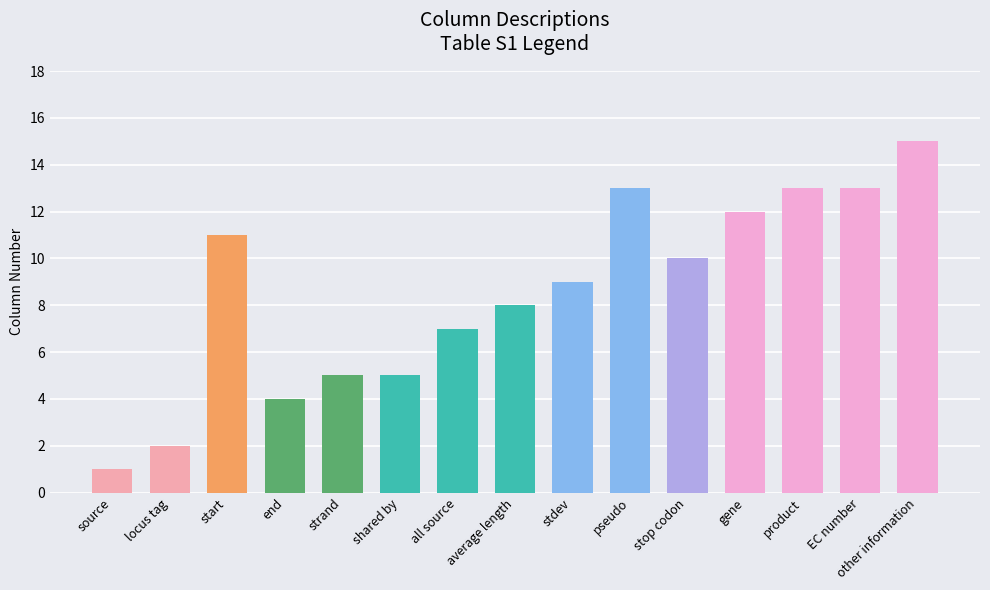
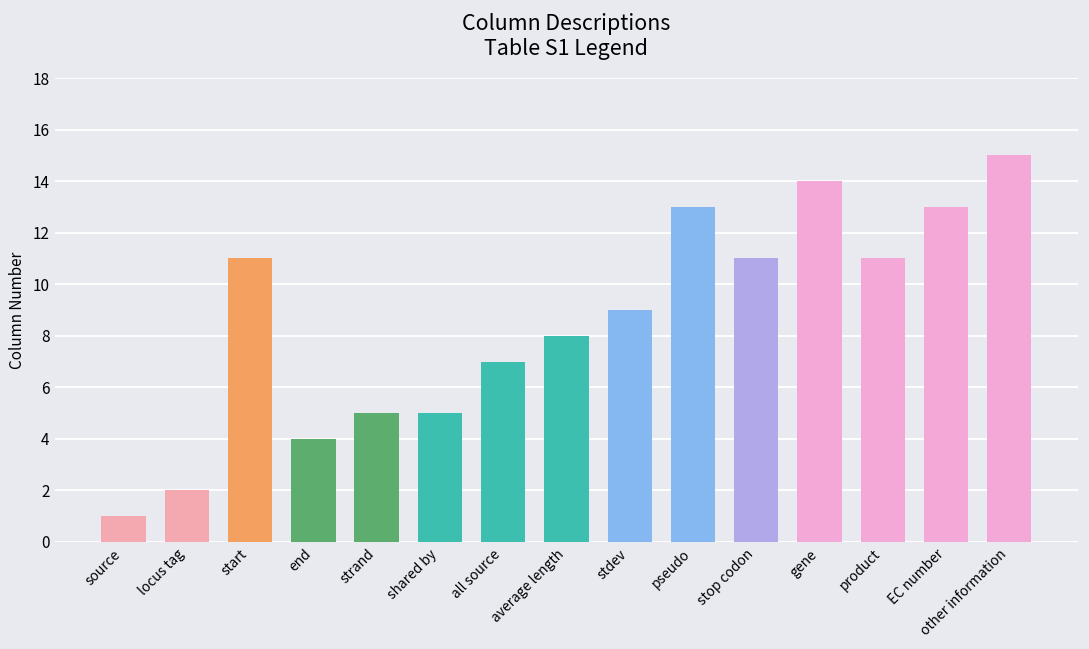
  {
    "source": 1,
    "locus tag": 2,
    "start": 11,
    "end": 4,
    "strand": 5,
    "shared by": 5,
    "all source": 7,
    "average length": 8,
    "stdev": 9,
    "pseudo": 13,
-   "stop codon": 10,
-   "gene": 12,
-   "product": 13,
+   "stop codon": 11,
+   "gene": 14,
+   "product": 11,
    "EC number": 13,
    "other information": 15
  }
